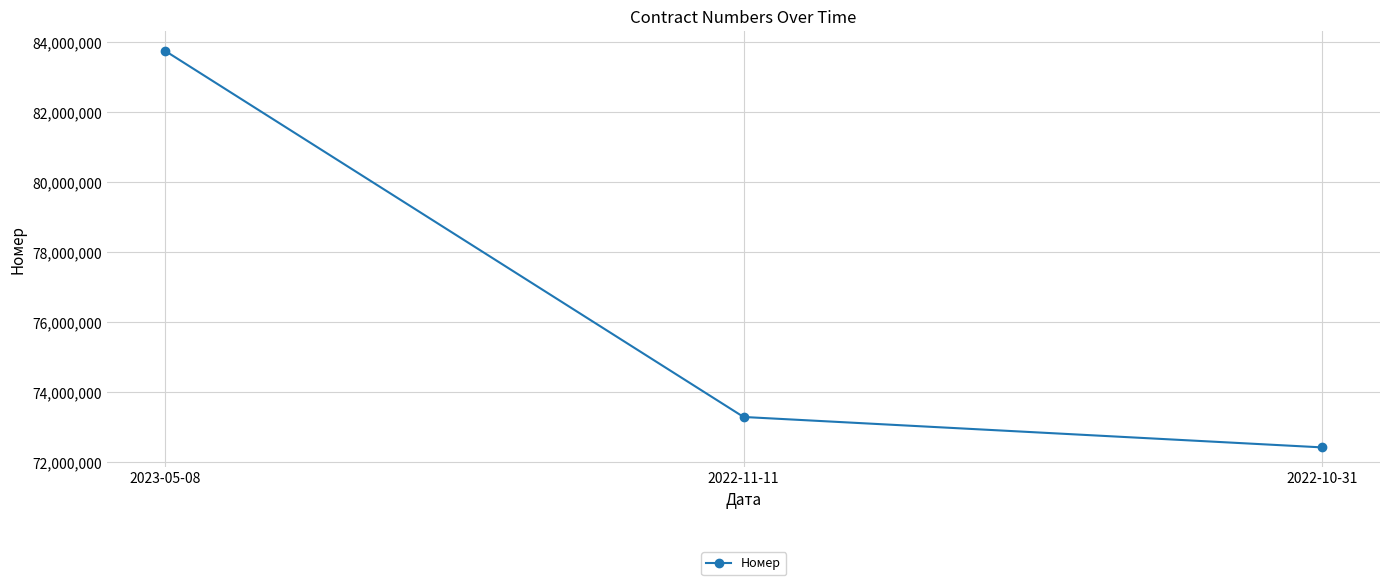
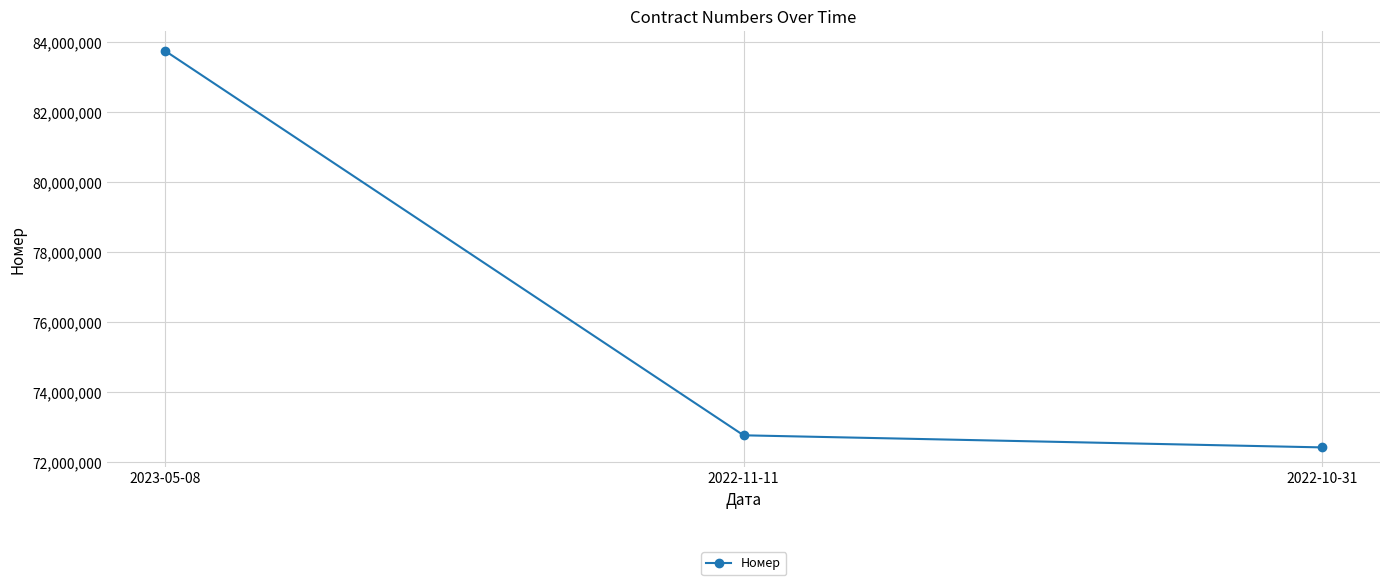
  {
    "2023-05-08": "83,800,000",
-   "2022-11-11": "73,300,000",
+   "2022-11-11": "72,800,000",
    "2022-10-31": "72,400,000"
  }
